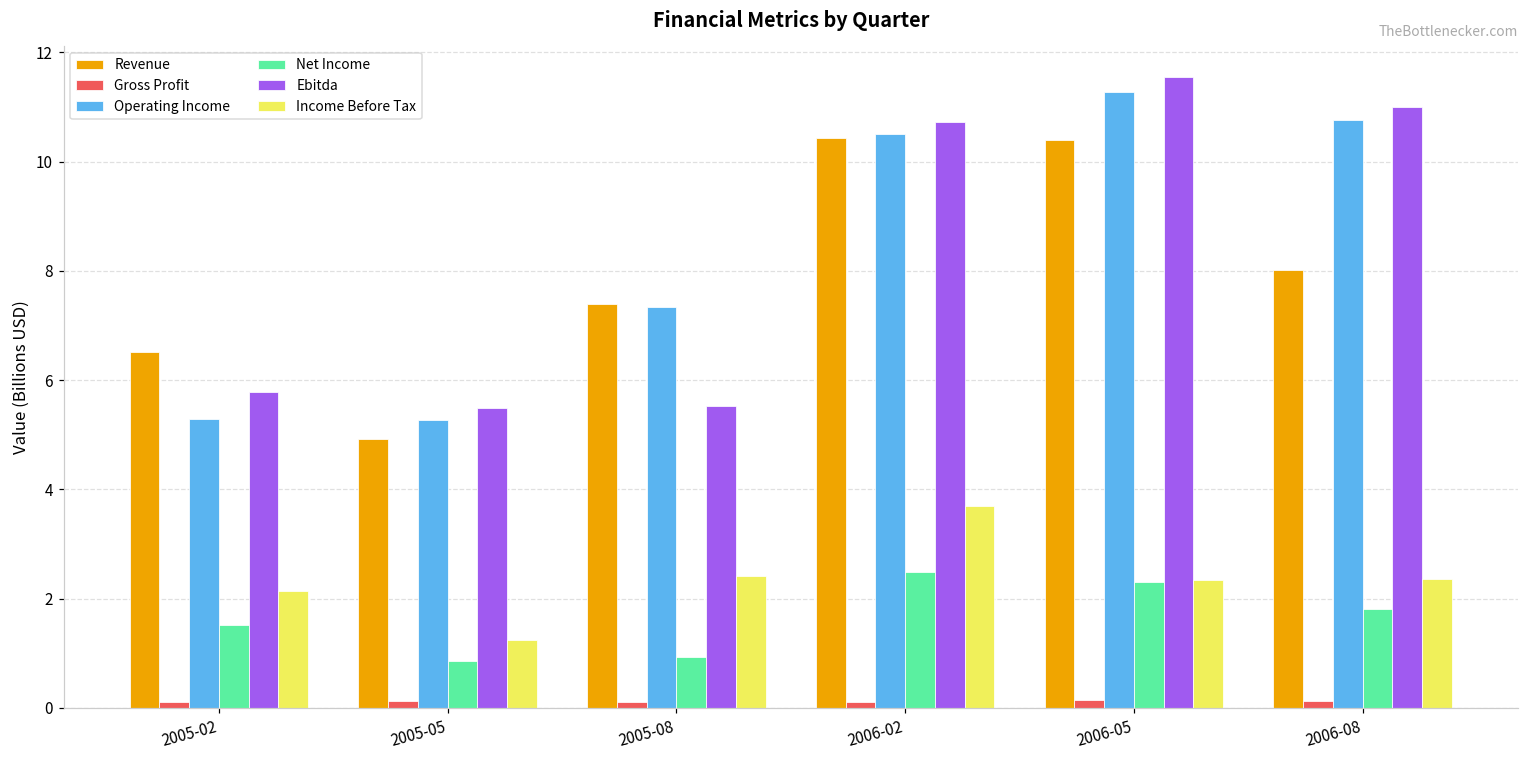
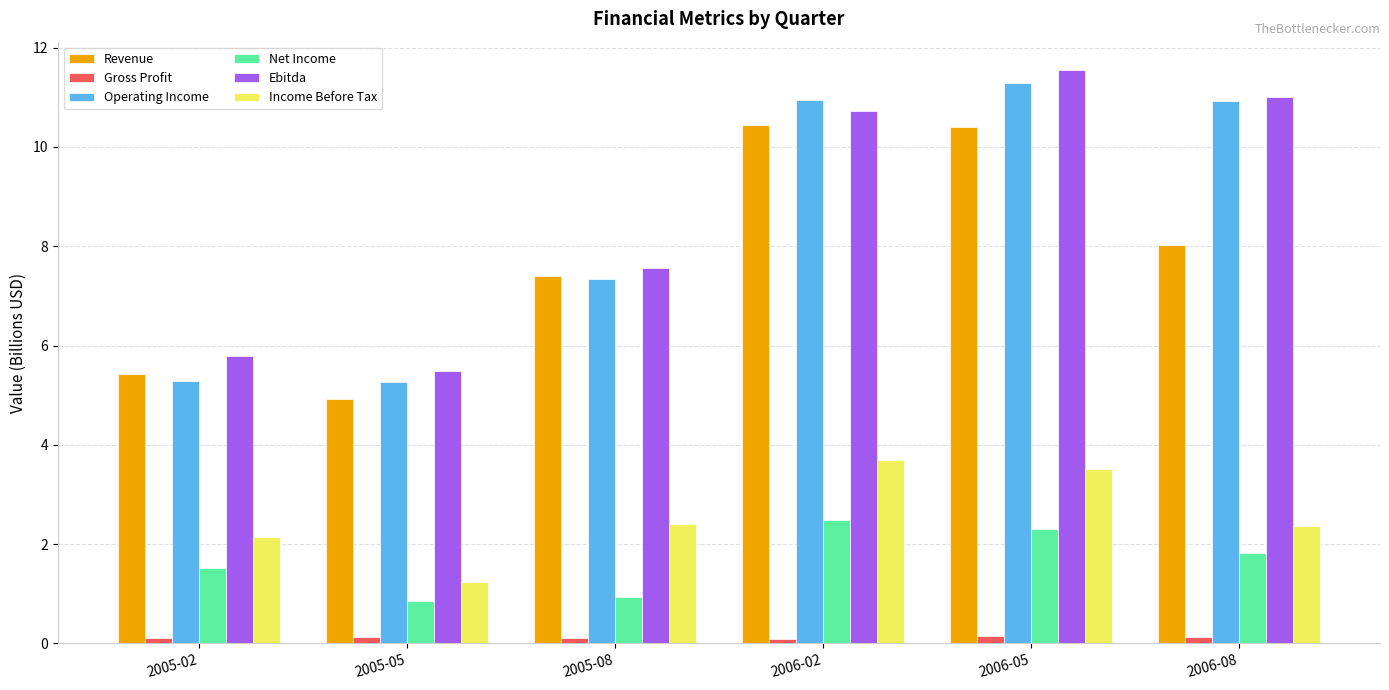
  {
    "Revenue": {
-     "2005-02": 6.5,
+     "2005-02": 5.4,
      "2005-05": 4.9,
      "2005-08": 7.4,
      "2006-02": 10.4,
      "2006-05": 10.4,
      "2006-08": 8.0
    },
    "Gross Profit": {
      "2005-02": 0.1,
      "2005-05": 0.1,
      "2005-08": 0.1,
      "2006-02": 0.1,
      "2006-05": 0.1,
      "2006-08": 0.1
    },
    "Operating Income": {
      "2005-02": 5.3,
      "2005-05": 5.3,
      "2005-08": 7.3,
-     "2006-02": 10.5,
+     "2006-02": 11.0,
      "2006-05": 11.3,
-     "2006-08": 10.8
+     "2006-08": 10.9
    },
    "Net Income": {
      "2005-02": 1.5,
      "2005-05": 0.9,
      "2005-08": 0.9,
      "2006-02": 2.5,
      "2006-05": 2.3,
      "2006-08": 1.8
    },
    "Ebitda": {
      "2005-02": 5.8,
      "2005-05": 5.5,
-     "2005-08": 5.5,
+     "2005-08": 7.6,
      "2006-02": 10.7,
      "2006-05": 11.5,
      "2006-08": 11.0
    },
    "Income Before Tax": {
      "2005-02": 2.1,
      "2005-05": 1.2,
      "2005-08": 2.4,
      "2006-02": 3.7,
-     "2006-05": 2.3,
+     "2006-05": 3.5,
      "2006-08": 2.4
    }
  }
